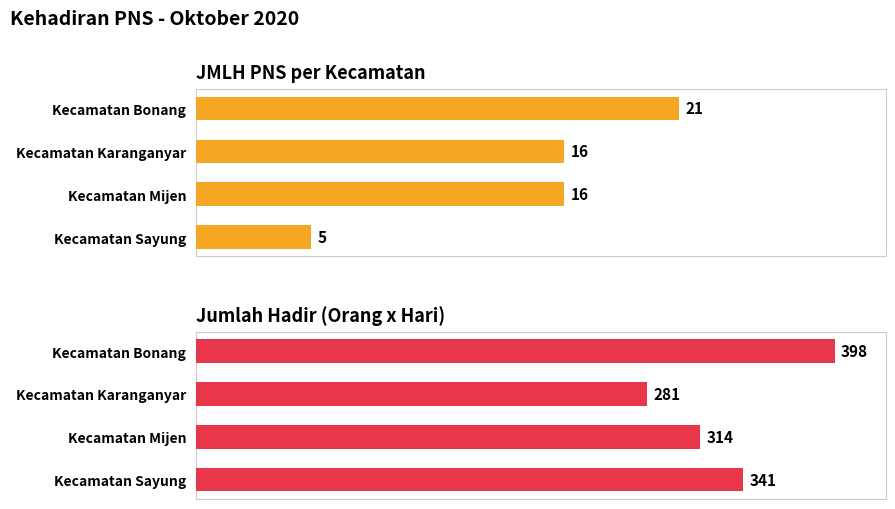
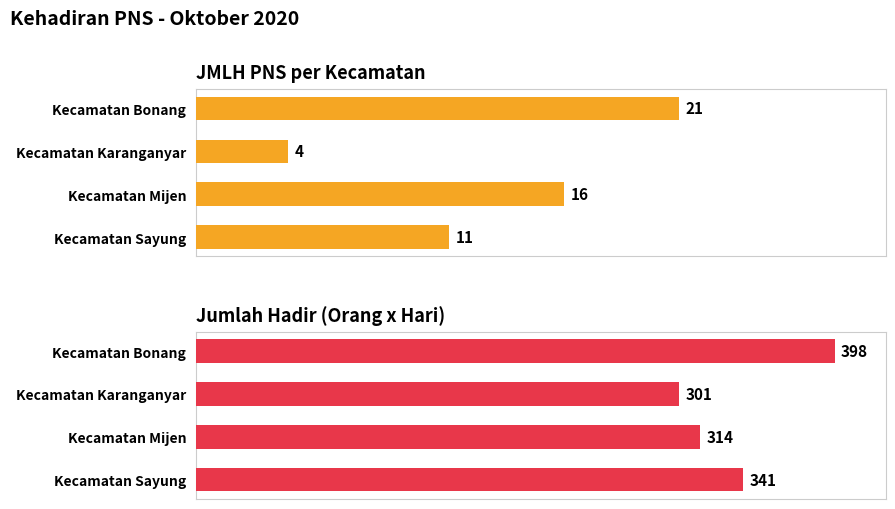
  {
    "JMLH PNS per Kecamatan": {
      "Kecamatan Bonang": 21,
-     "Kecamatan Karanganyar": 16,
+     "Kecamatan Karanganyar": 4,
      "Kecamatan Mijen": 16,
-     "Kecamatan Sayung": 5
+     "Kecamatan Sayung": 11
    },
    "Jumlah Hadir (Orang x Hari)": {
      "Kecamatan Bonang": 398,
-     "Kecamatan Karanganyar": 281,
+     "Kecamatan Karanganyar": 301,
      "Kecamatan Mijen": 314,
      "Kecamatan Sayung": 341
    }
  }
